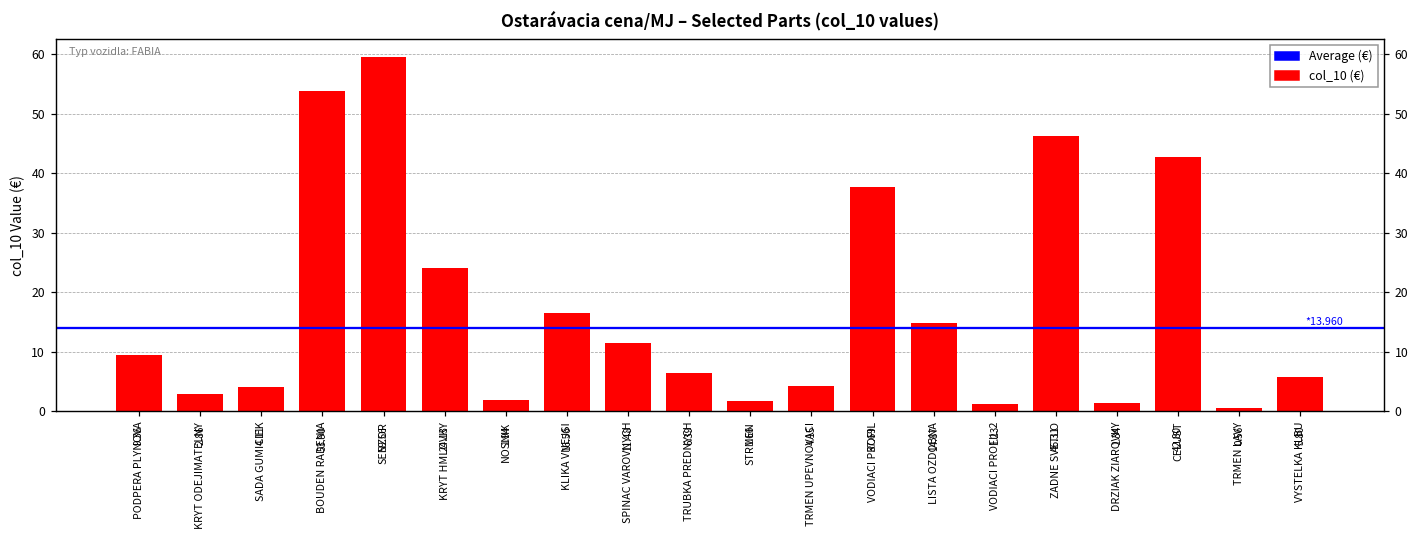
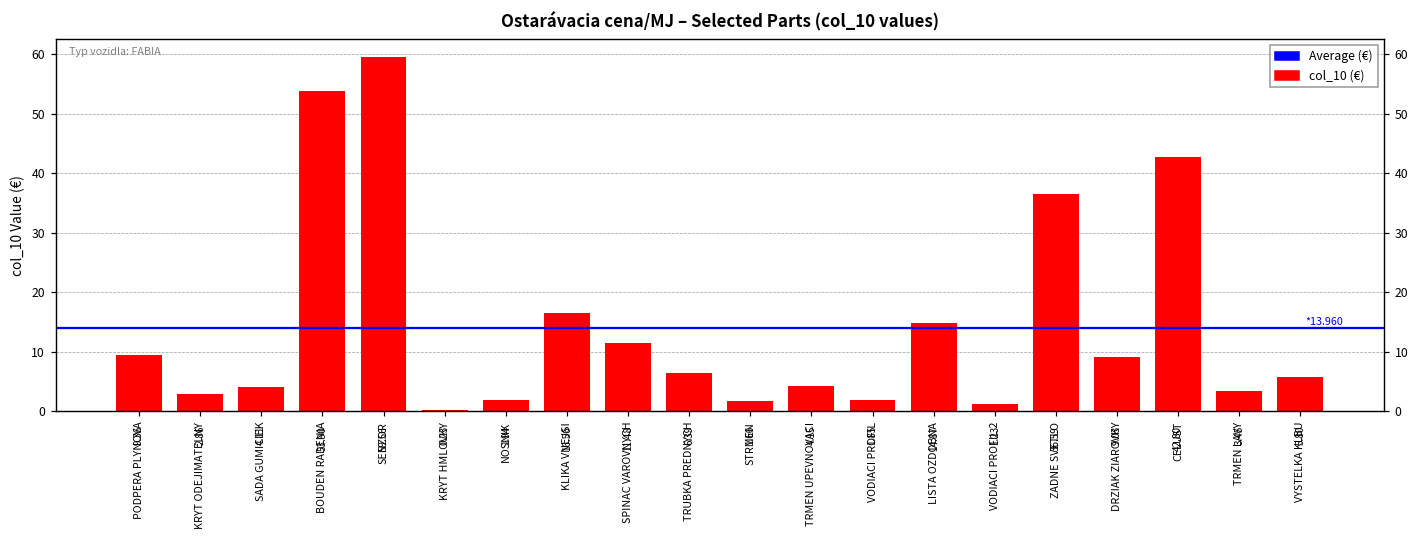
  {
-   "KRYT HMLOVKY": 24.13,
+   "KRYT HMLOVKY": 0.23,
    "NOSNIK": 1.94,
    "STRMEN": 1.66,
-   "VODIACI PROFIL": 37.69,
+   "VODIACI PROFIL": 1.85,
    "VODIACI PROFIL 2": 1.23,
-   "ZADNE SVETLO": 46.31,
-   "DRZIAK ZIAROVKY": 1.34,
-   "TRMEN LAVY": 0.56
+   "ZADNE SVETLO": 36.59,
+   "DRZIAK ZIAROVKY": 9.03,
+   "TRMEN LAVY": 3.45
  }
